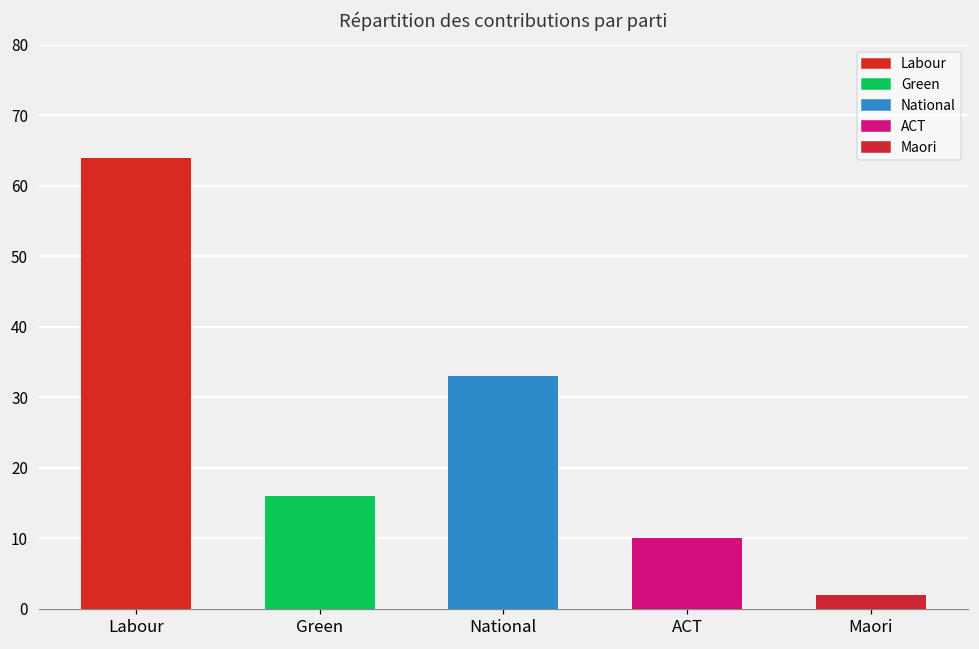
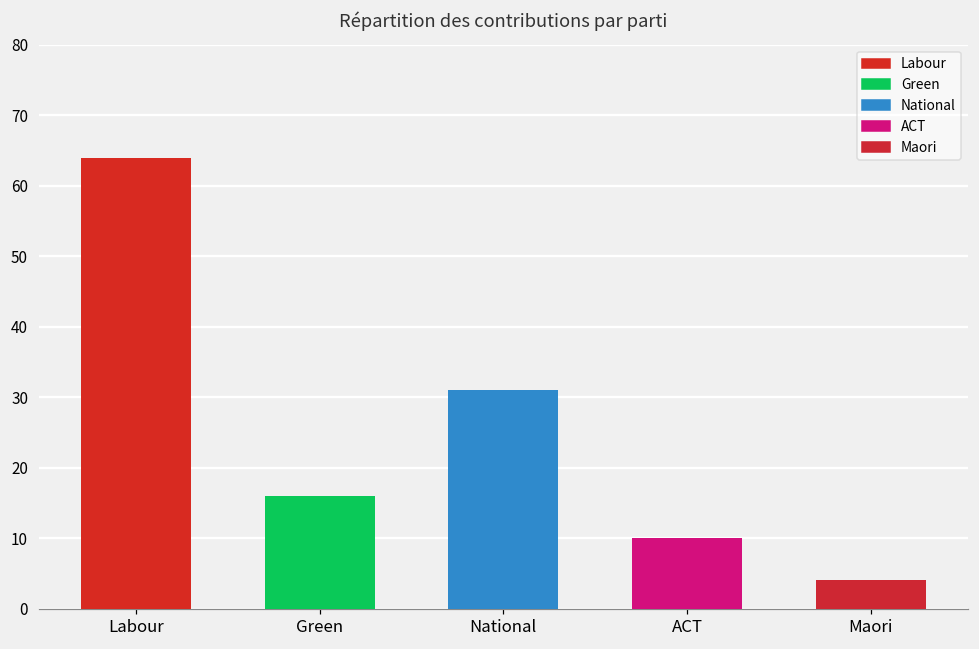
  {
    "Labour": 64,
    "Green": 16,
-   "National": 33,
+   "National": 31,
    "ACT": 10,
-   "Maori": 2
+   "Maori": 4
  }
